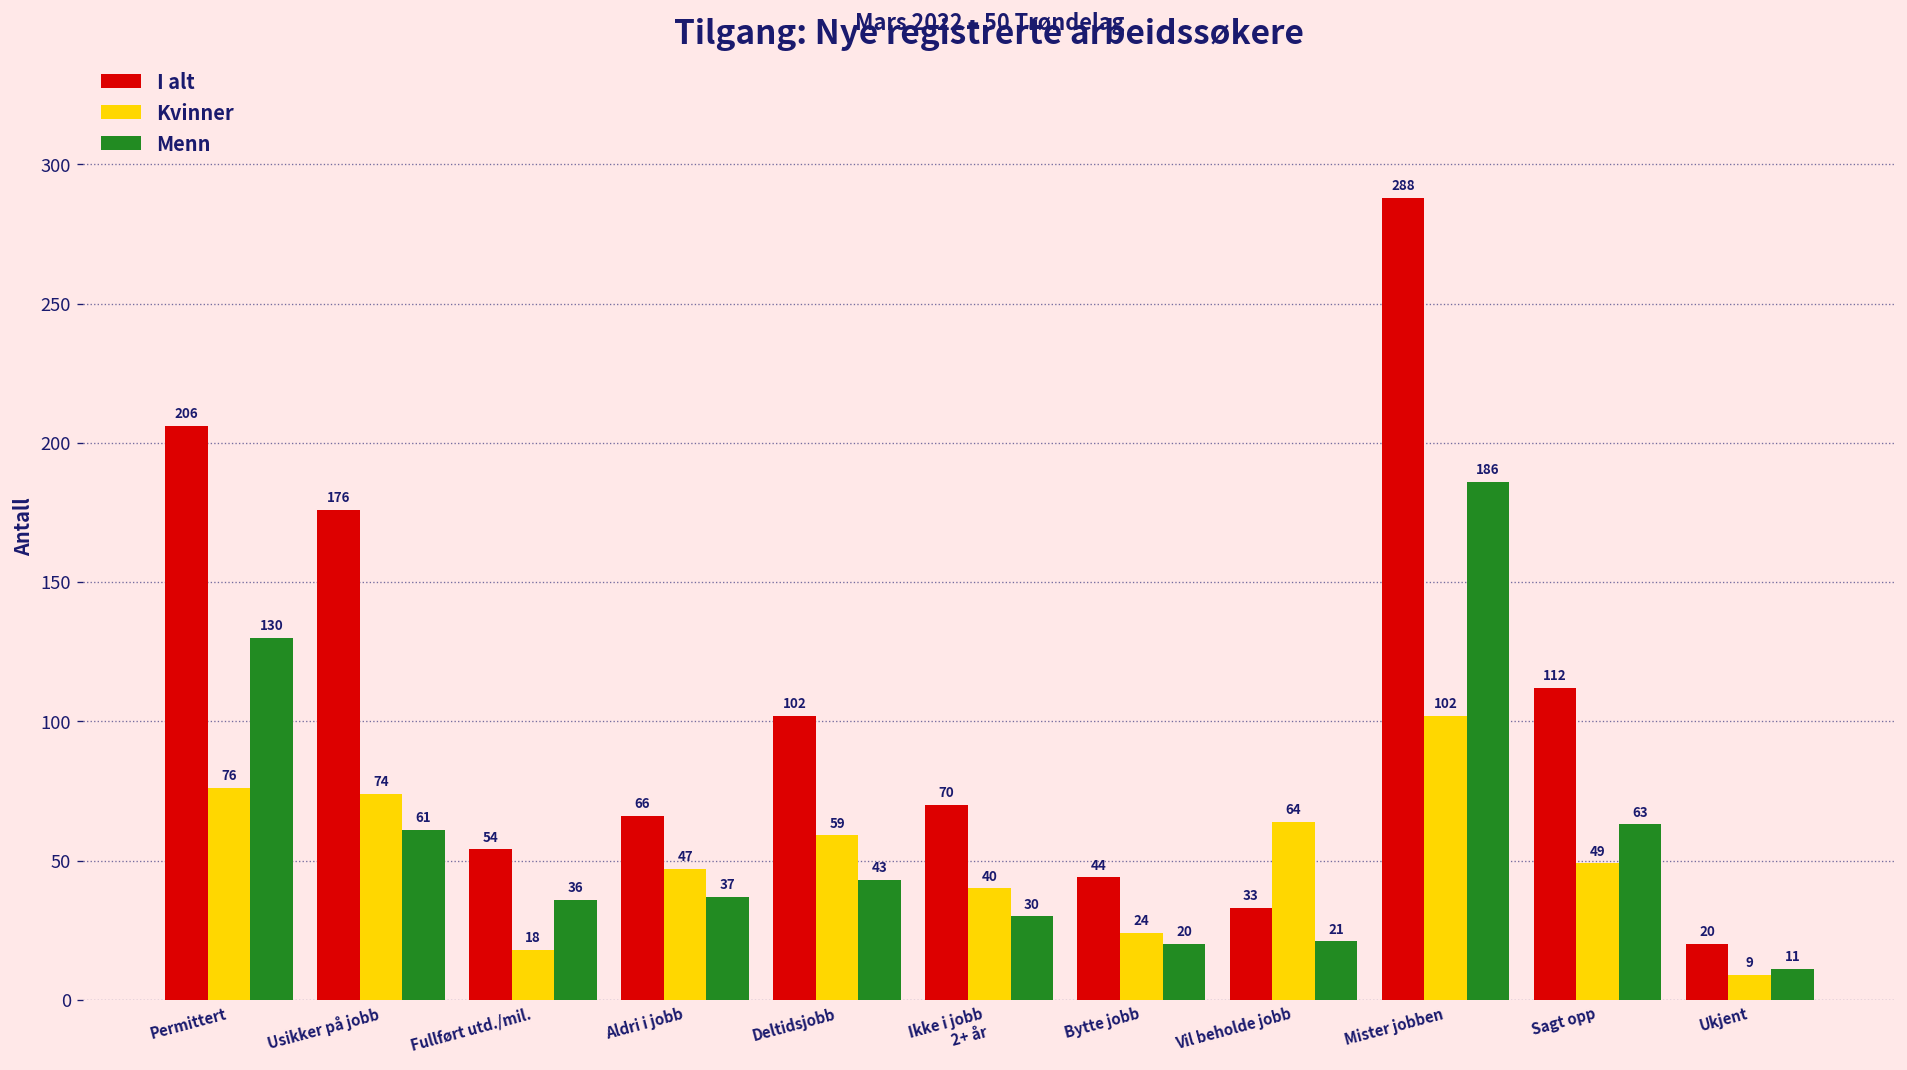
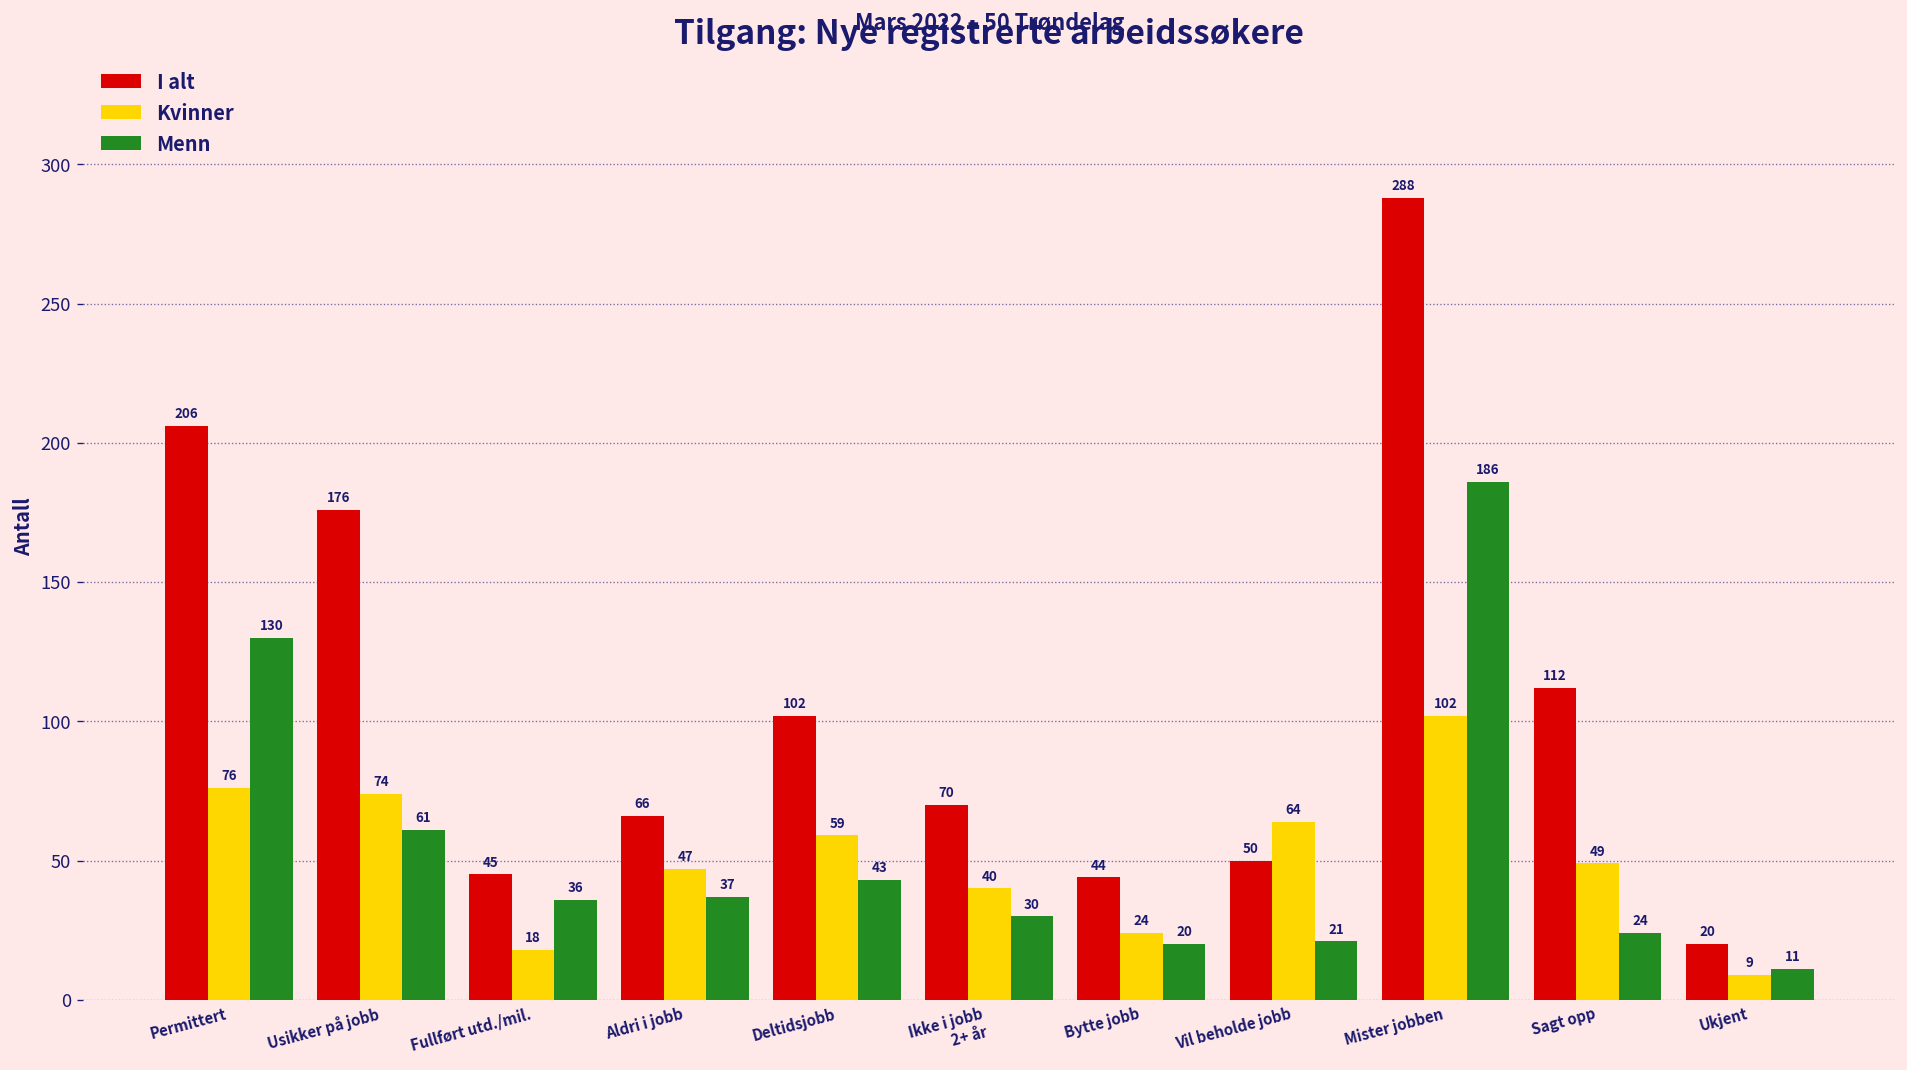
  {
    "I alt": {
      "Permittert": 206,
      "Usikker på jobb": 176,
-     "Fullført utd./mil.": 54,
+     "Fullført utd./mil.": 45,
      "Aldri i jobb": 66,
      "Deltidsjobb": 102,
      "Ikke i jobb 2+ år": 70,
      "Bytte jobb": 44,
-     "Vil beholde jobb": 33,
+     "Vil beholde jobb": 50,
      "Mister jobben": 288,
      "Sagt opp": 112,
      "Ukjent": 20
    },
    "Kvinner": {
      "Permittert": 76,
      "Usikker på jobb": 74,
      "Fullført utd./mil.": 18,
      "Aldri i jobb": 47,
      "Deltidsjobb": 59,
      "Ikke i jobb 2+ år": 40,
      "Bytte jobb": 24,
      "Vil beholde jobb": 64,
      "Mister jobben": 102,
      "Sagt opp": 49,
      "Ukjent": 9
    },
    "Menn": {
      "Permittert": 130,
      "Usikker på jobb": 61,
      "Fullført utd./mil.": 36,
      "Aldri i jobb": 37,
      "Deltidsjobb": 43,
      "Ikke i jobb 2+ år": 30,
      "Bytte jobb": 20,
      "Vil beholde jobb": 21,
      "Mister jobben": 186,
-     "Sagt opp": 63,
+     "Sagt opp": 24,
      "Ukjent": 11
    }
  }
